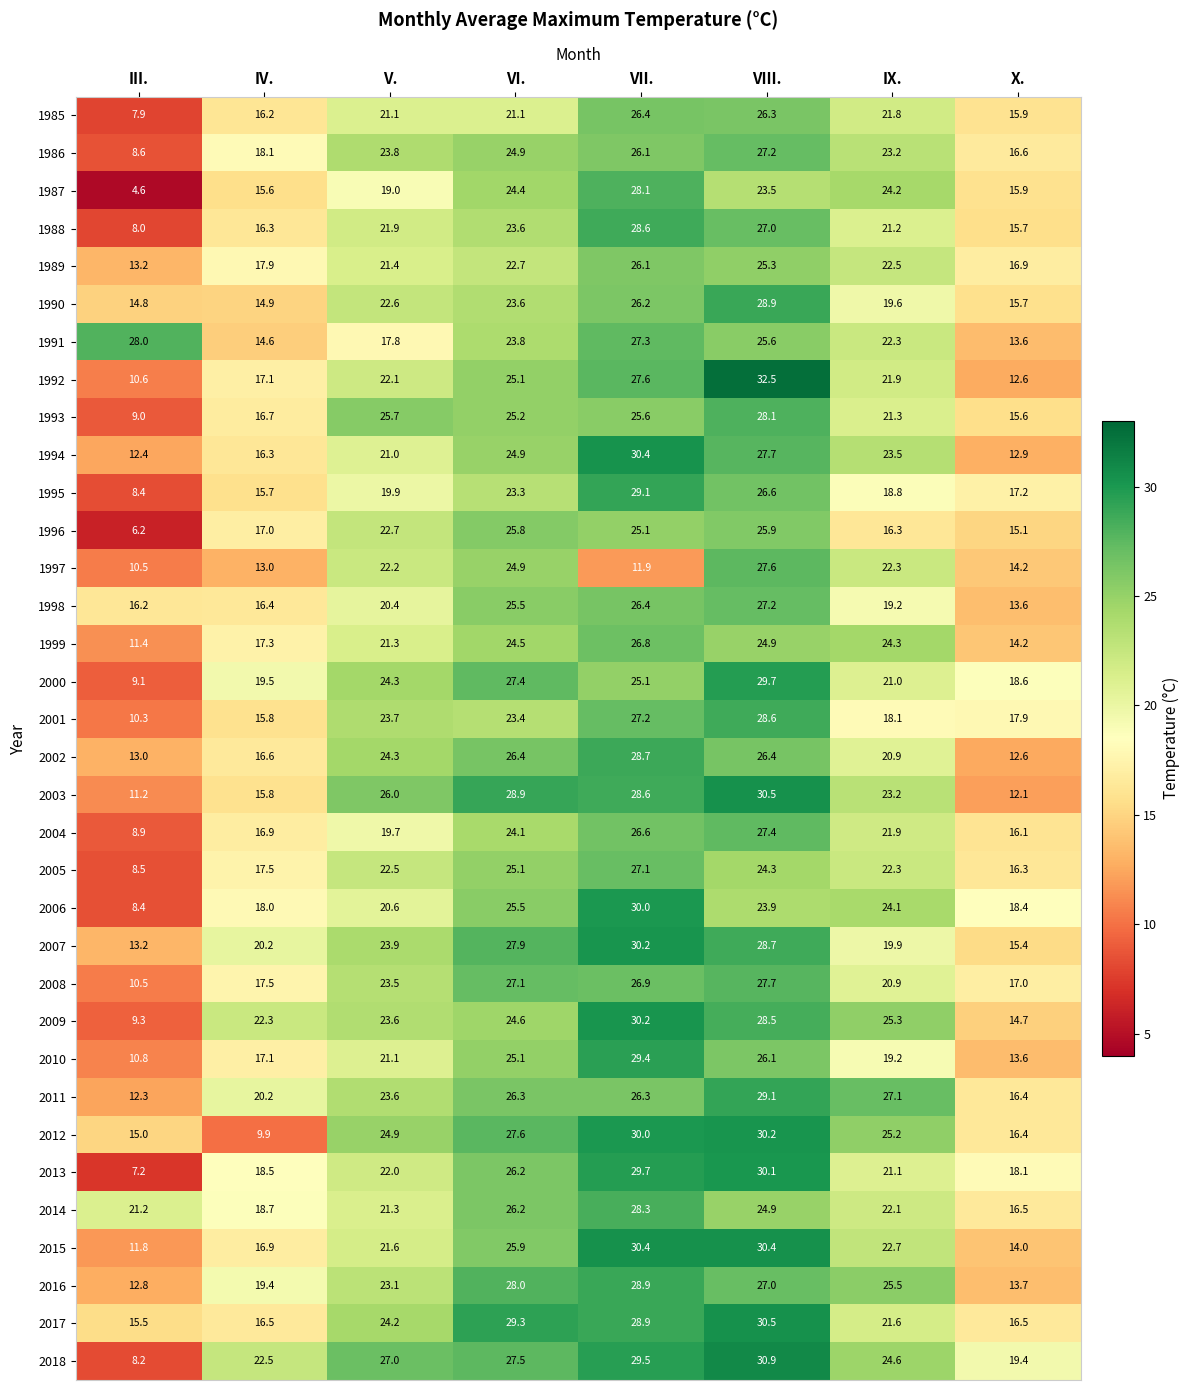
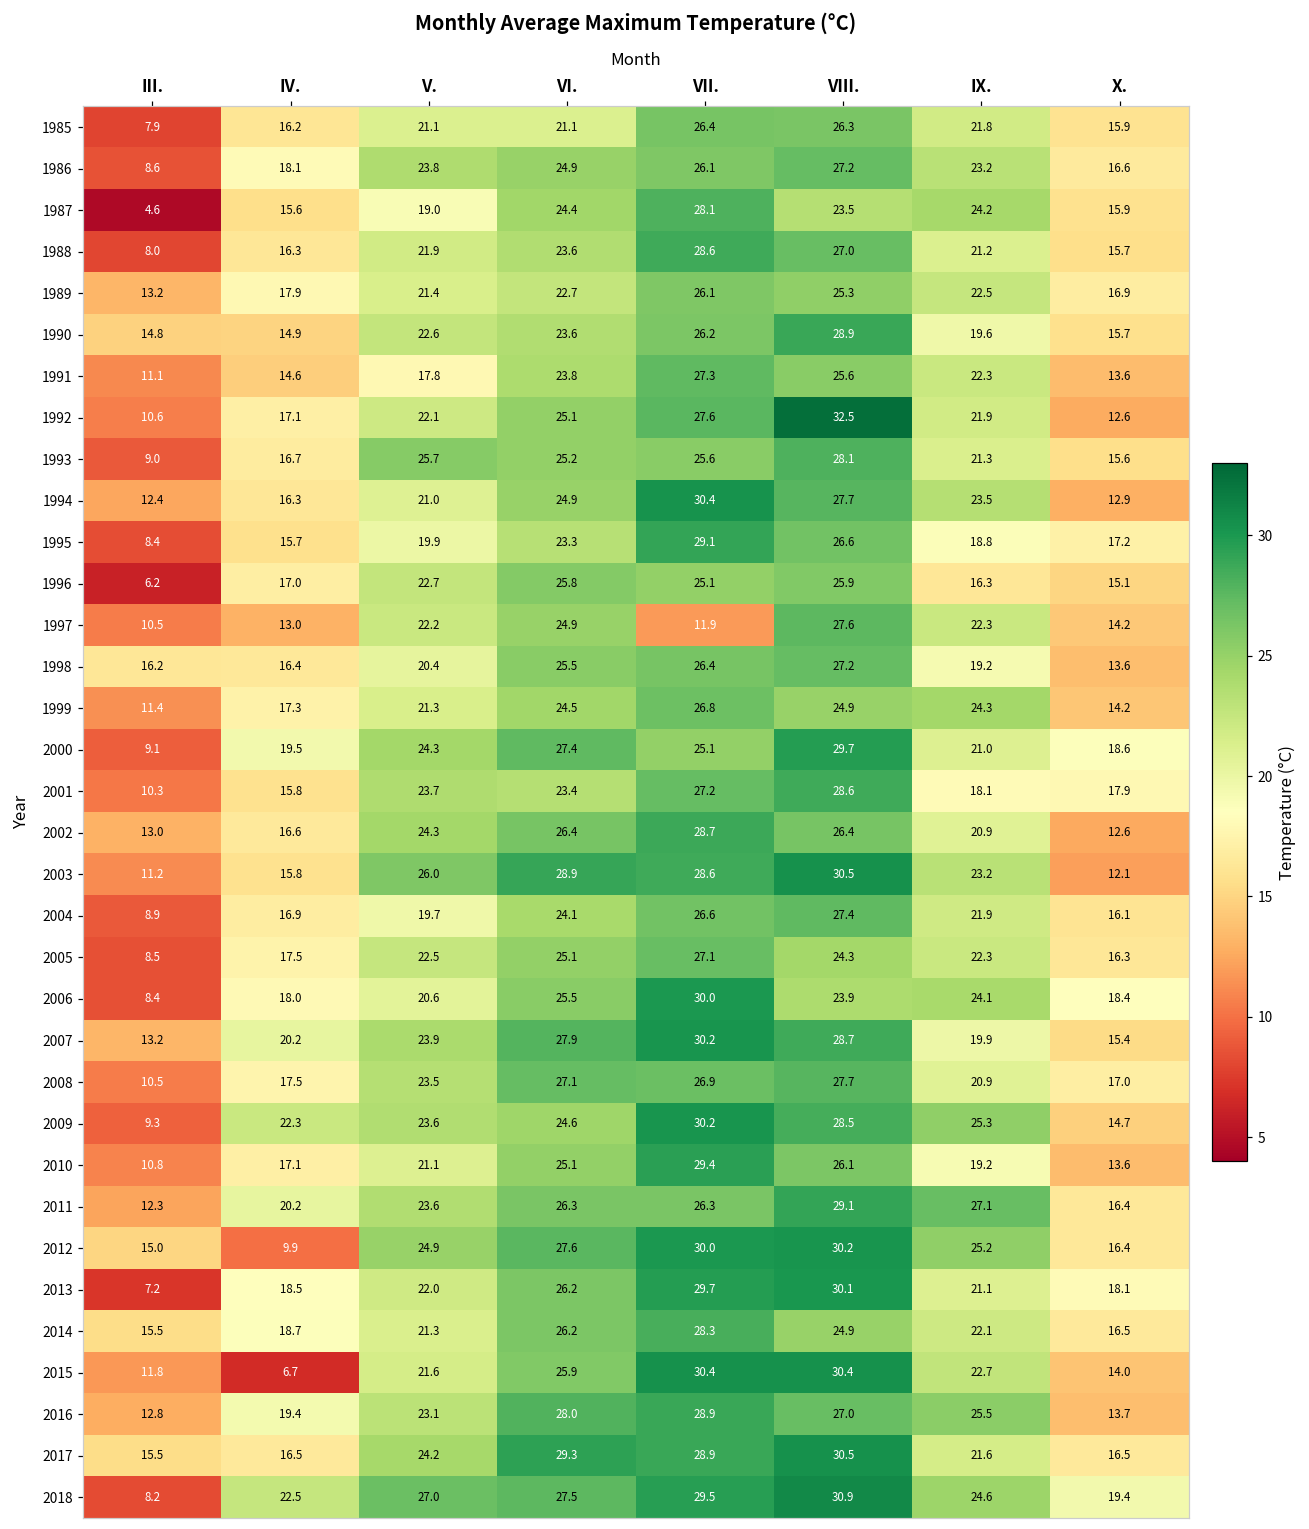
  {
    "1991": {
-     "III.": 28.0,
+     "III.": 11.1,
      "IV.": 14.6,
      "V.": 17.8,
      "VI.": 23.8,
      "VII.": 27.3,
      "VIII.": 25.6,
      "IX.": 22.3,
      "X.": 13.6
    },
    "2014": {
-     "III.": 21.2,
+     "III.": 15.5,
      "IV.": 18.7,
      "V.": 21.3,
      "VI.": 26.2,
      "VII.": 28.3,
      "VIII.": 24.9,
      "IX.": 22.1,
      "X.": 16.5
    },
    "2015": {
      "III.": 11.8,
-     "IV.": 16.9,
+     "IV.": 6.7,
      "V.": 21.6,
      "VI.": 25.9,
      "VII.": 30.4,
      "VIII.": 30.4,
      "IX.": 22.7,
      "X.": 14.0
    }
  }
